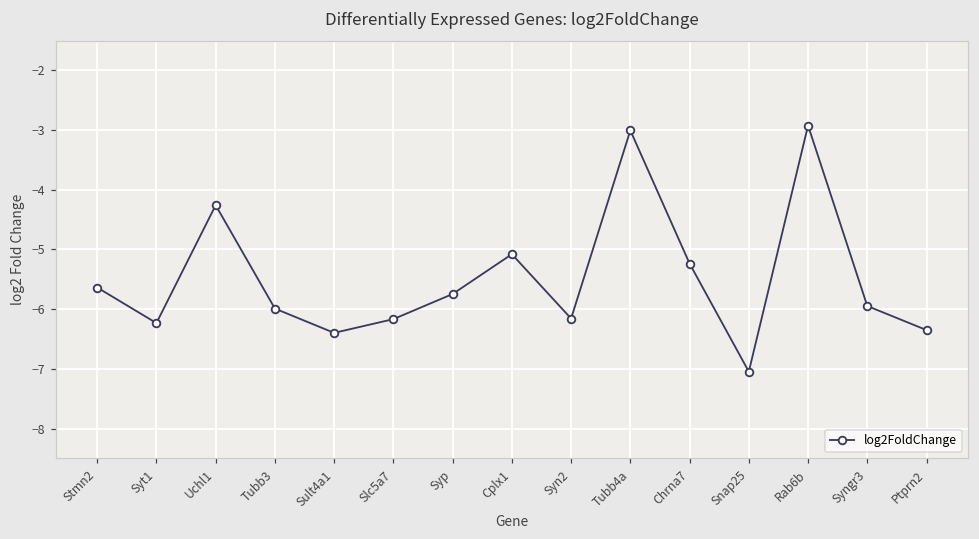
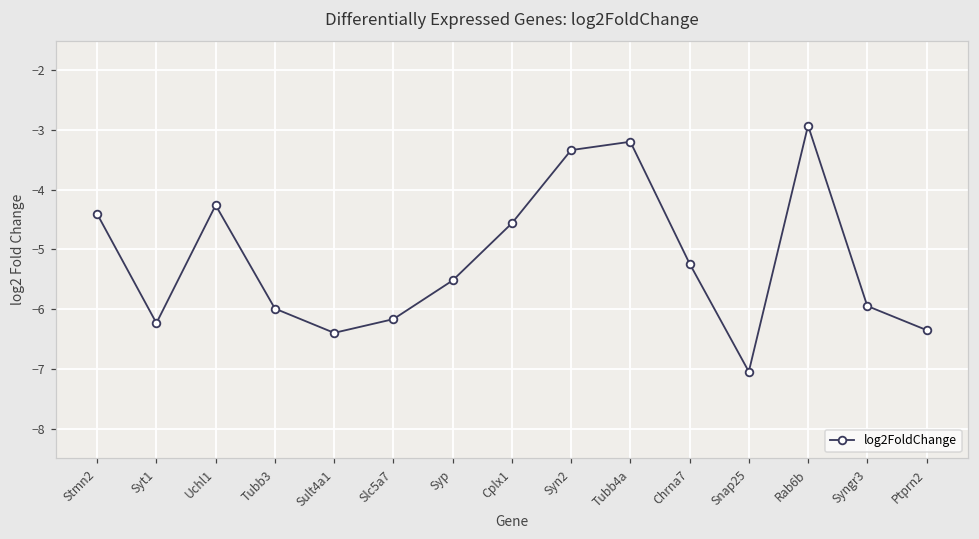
  {
-   "Stmn2": -5.6,
+   "Stmn2": -4.4,
    "Syt1": -6.2,
    "Uchl1": -4.3,
    "Tubb3": -6.0,
    "Sult4a1": -6.4,
    "Slc5a7": -6.2,
-   "Syp": -5.7,
-   "Cplx1": -5.1,
-   "Syn2": -6.2,
-   "Tubb4a": -3.0,
+   "Syp": -5.5,
+   "Cplx1": -4.6,
+   "Syn2": -3.3,
+   "Tubb4a": -3.2,
    "Chrna7": -5.2,
    "Snap25": -7.0,
    "Rab6b": -2.9,
    "Syngr3": -5.9,
    "Ptprn2": -6.4
  }
